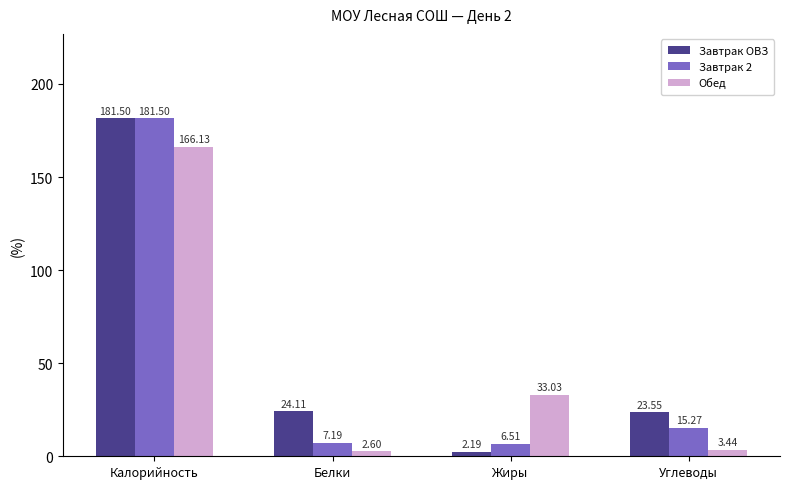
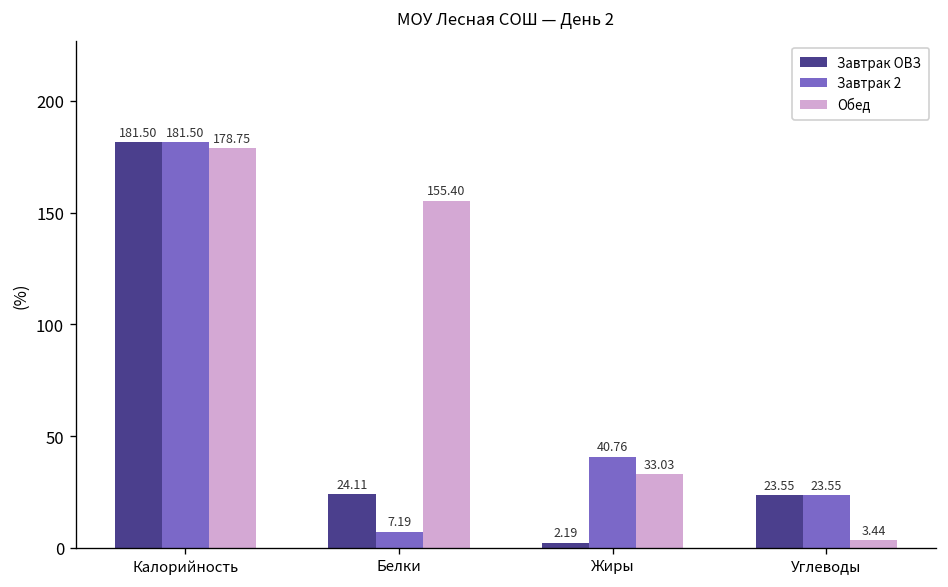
  {
    "Завтрак ОВЗ": {
      "Калорийность": 181.50,
      "Белки": 24.11,
      "Жиры": 2.19,
      "Углеводы": 23.55
    },
    "Завтрак 2": {
      "Калорийность": 181.50,
      "Белки": 7.19,
-     "Жиры": 6.51,
-     "Углеводы": 15.27
+     "Жиры": 40.76,
+     "Углеводы": 23.55
    },
    "Обед": {
-     "Калорийность": 166.13,
-     "Белки": 2.60,
+     "Калорийность": 178.75,
+     "Белки": 155.40,
      "Жиры": 33.03,
      "Углеводы": 3.44
    }
  }
